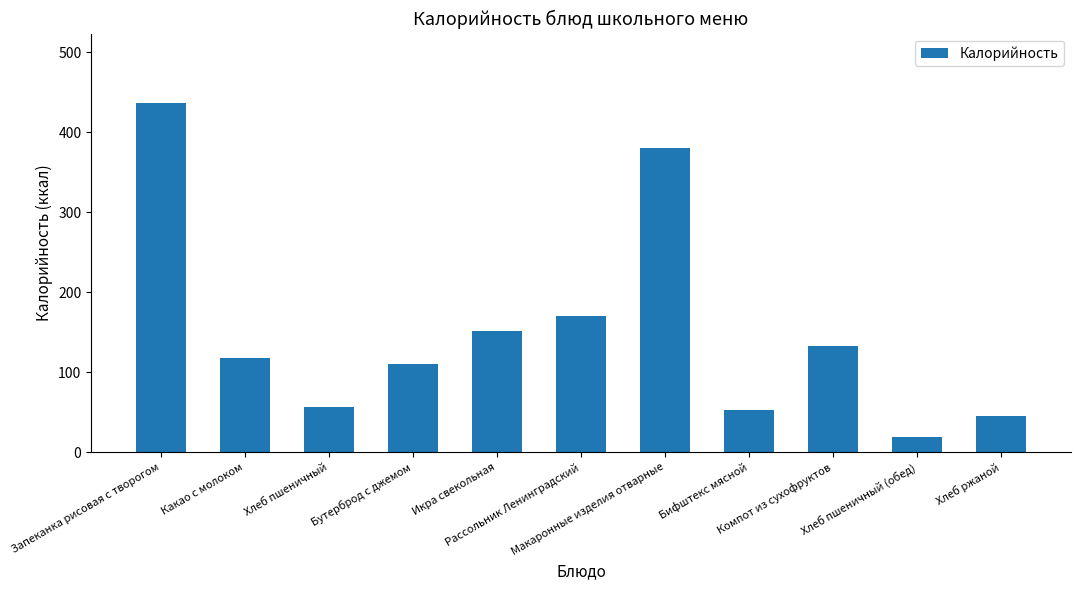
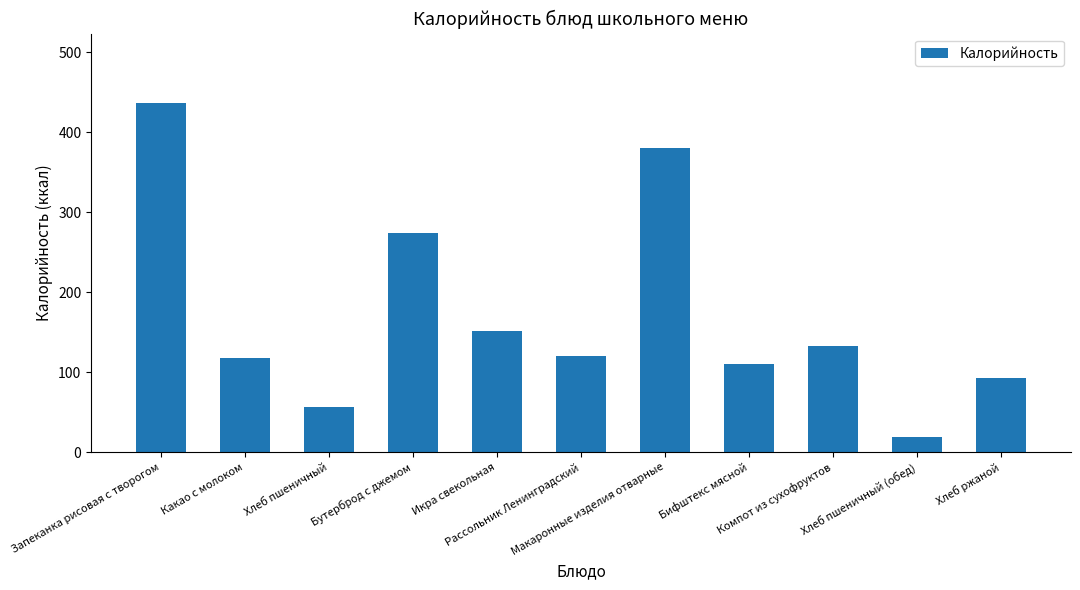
  {
    "Запеканка рисовая с творогом": 440,
    "Какао с молоком": 120,
    "Хлеб пшеничный": 60,
-   "Бутерброд с джемом": 110,
+   "Бутерброд с джемом": 270,
    "Икра свекольная": 150,
-   "Рассольник Ленинградский": 170,
+   "Рассольник Ленинградский": 120,
    "Макаронные изделия отварные": 380,
-   "Бифштекс мясной": 50,
+   "Бифштекс мясной": 110,
    "Компот из сухофруктов": 130,
    "Хлеб пшеничный (обед)": 20,
-   "Хлеб ржаной": 50
+   "Хлеб ржаной": 90
  }
